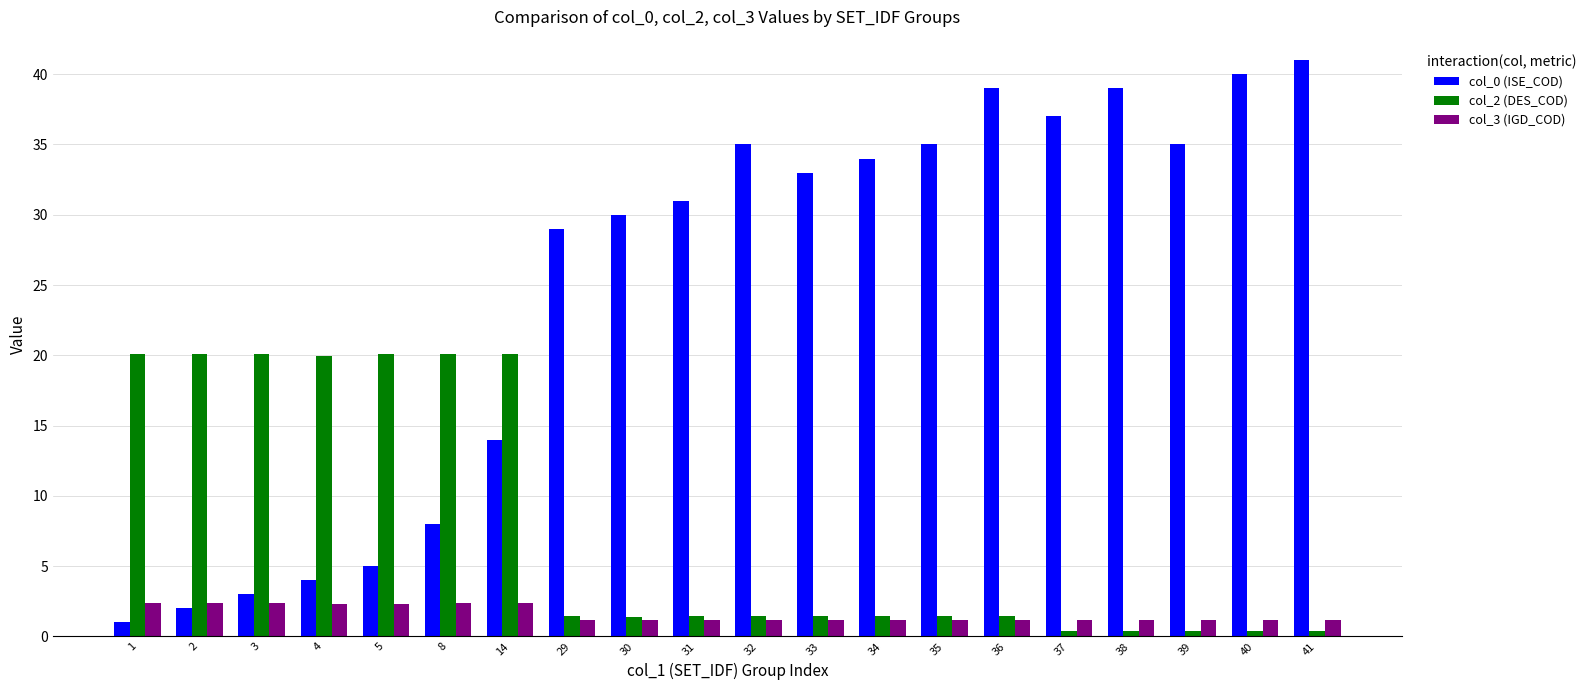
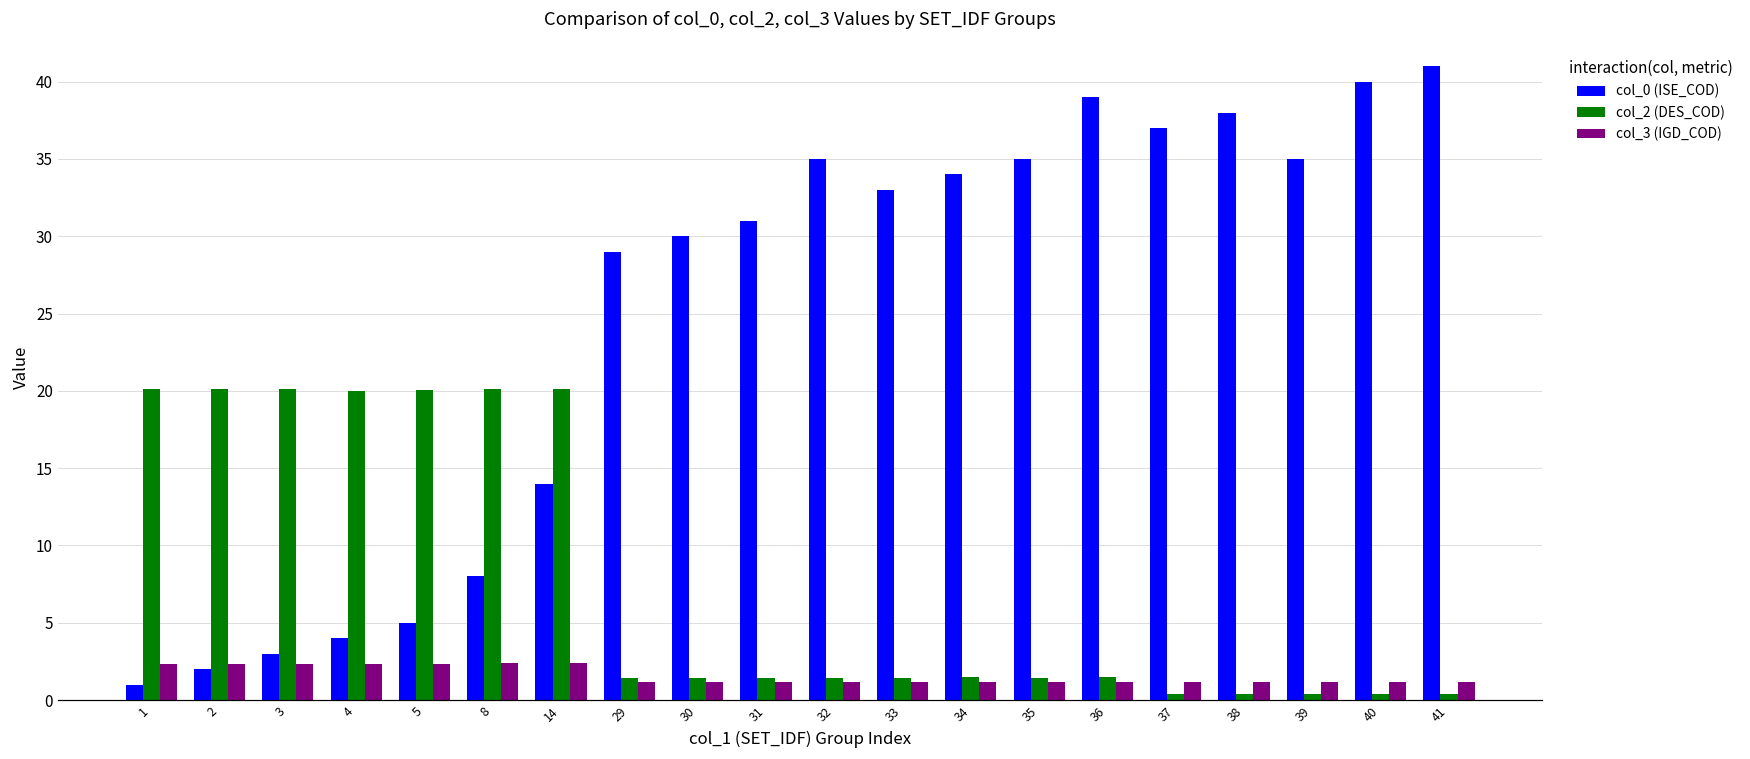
  {
    "col_0 (ISE_COD)": {
      "1": 1,
      "2": 2,
      "3": 3,
      "4": 4,
      "5": 5,
      "8": 8,
      "14": 14,
      "29": 29,
      "30": 30,
      "31": 31,
      "32": 35,
      "33": 33,
      "34": 34,
      "35": 35,
      "36": 39,
      "37": 37,
-     "38": 39,
+     "38": 38,
      "39": 35,
      "40": 40,
      "41": 41
    },
    "col_2 (DES_COD)": {
      "1": 20,
      "2": 20,
      "3": 20,
      "4": 20,
      "5": 20,
      "8": 20,
      "14": 20,
      "29": 1.4,
      "30": 1.4,
      "31": 1.4,
      "32": 1.4,
      "33": 1.5,
      "34": 1.5,
      "35": 1.5,
      "36": 1.5,
      "37": 0.4,
      "38": 0.4,
      "39": 0.4,
      "40": 0.4,
      "41": 0.4
    },
    "col_3 (IGD_COD)": {
      "1": 2.4,
      "2": 2.4,
      "3": 2.4,
      "4": 2.3,
      "5": 2.3,
      "8": 2.4,
      "14": 2.4,
      "29": 1,
      "30": 1,
      "31": 1,
      "32": 1,
      "33": 1,
      "34": 1,
      "35": 1,
      "36": 1,
      "37": 1,
      "38": 1,
      "39": 1,
      "40": 1,
      "41": 1
    }
  }
